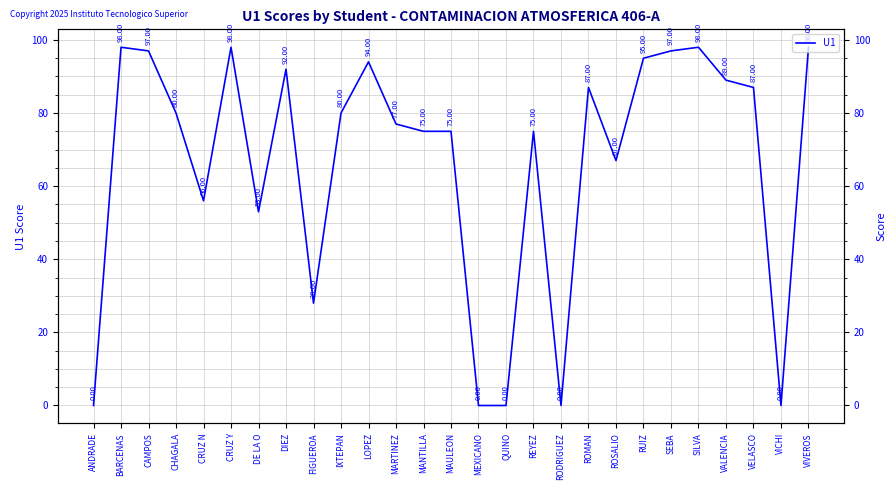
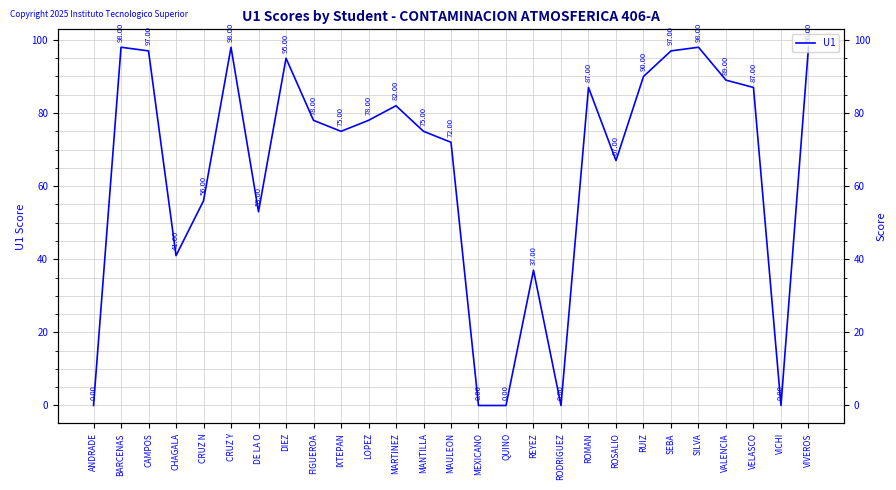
  {
    "ANDRADE": 0.00,
    "BARCENAS": 98.00,
    "CAMPOS": 97.00,
-   "CHAGALA": 80.00,
+   "CHAGALA": 41.00,
    "CRUZ N": 56.00,
    "CRUZ Y": 98.00,
    "DE LA O": 53.00,
-   "DIEZ": 92.00,
-   "FIGUEROA": 28.00,
-   "IXTEPAN": 80.00,
-   "LOPEZ": 94.00,
-   "MARTINEZ": 77.00,
+   "DIEZ": 95.00,
+   "FIGUEROA": 78.00,
+   "IXTEPAN": 75.00,
+   "LOPEZ": 78.00,
+   "MARTINEZ": 82.00,
    "MANTILLA": 75.00,
-   "MAULEON": 75.00,
+   "MAULEON": 72.00,
    "MEXICANO": 0.00,
    "QUINO": 0.00,
-   "REYEZ": 75.00,
+   "REYEZ": 37.00,
    "RODRIGUEZ": 0.00,
    "ROMAN": 87.00,
    "ROSALIO": 67.00,
-   "RUIZ": 95.00,
+   "RUIZ": 90.00,
    "SEBA": 97.00,
    "SILVA": 98.00,
    "VALENCIA": 89.00,
    "VELASCO": 87.00,
    "VICHI": 0.00
  }
